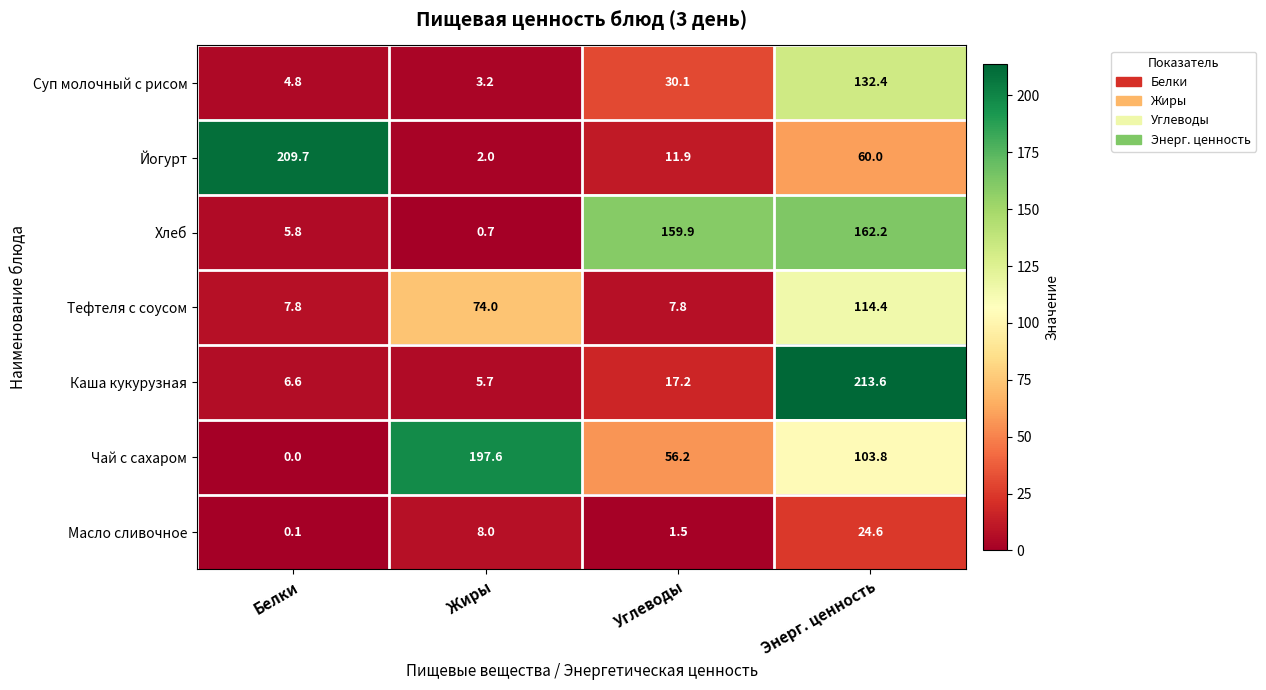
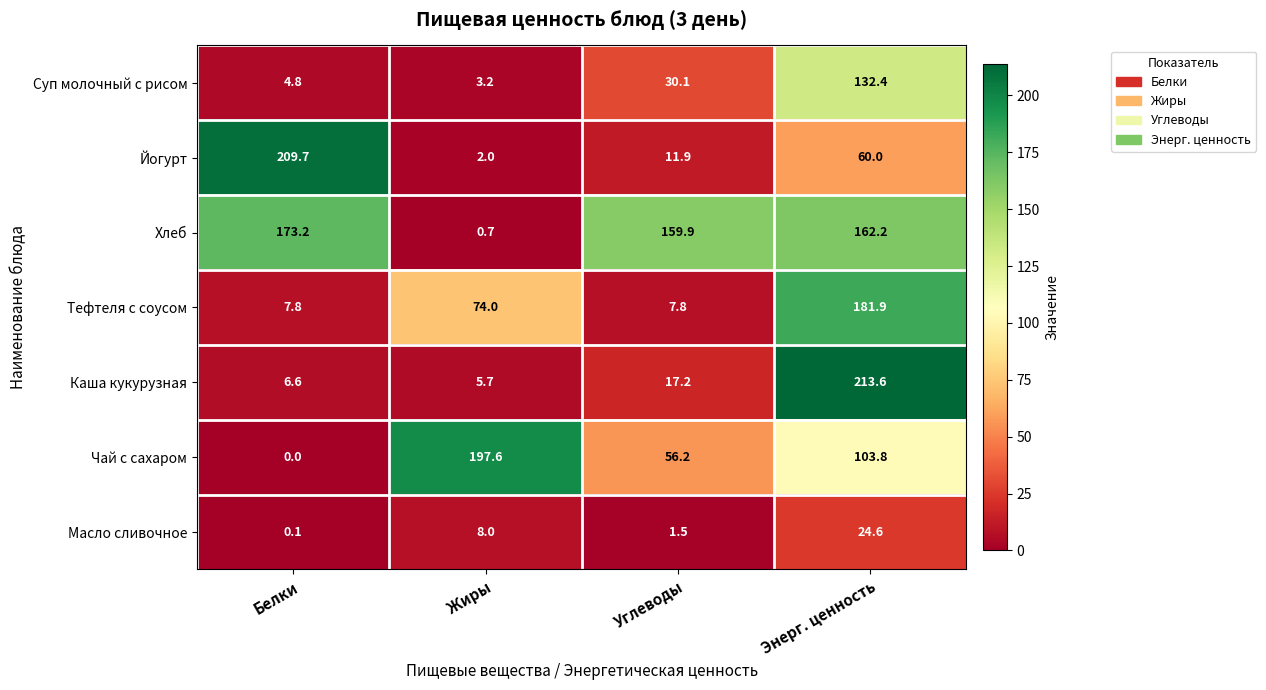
  {
    "Суп молочный с рисом": {
      "Белки": 4.8,
      "Жиры": 3.2,
      "Углеводы": 30.1,
      "Энерг. ценность": 132.4
    },
    "Йогурт": {
      "Белки": 209.7,
      "Жиры": 2.0,
      "Углеводы": 11.9,
      "Энерг. ценность": 60.0
    },
    "Хлеб": {
-     "Белки": 5.8,
+     "Белки": 173.2,
      "Жиры": 0.7,
      "Углеводы": 159.9,
      "Энерг. ценность": 162.2
    },
    "Тефтеля с соусом": {
      "Белки": 7.8,
      "Жиры": 74.0,
      "Углеводы": 7.8,
-     "Энерг. ценность": 114.4
+     "Энерг. ценность": 181.9
    },
    "Каша кукурузная": {
      "Белки": 6.6,
      "Жиры": 5.7,
      "Углеводы": 17.2,
      "Энерг. ценность": 213.6
    },
    "Чай с сахаром": {
      "Белки": 0.0,
      "Жиры": 197.6,
      "Углеводы": 56.2,
      "Энерг. ценность": 103.8
    },
    "Масло сливочное": {
      "Белки": 0.1,
      "Жиры": 8.0,
      "Углеводы": 1.5,
      "Энерг. ценность": 24.6
    }
  }
